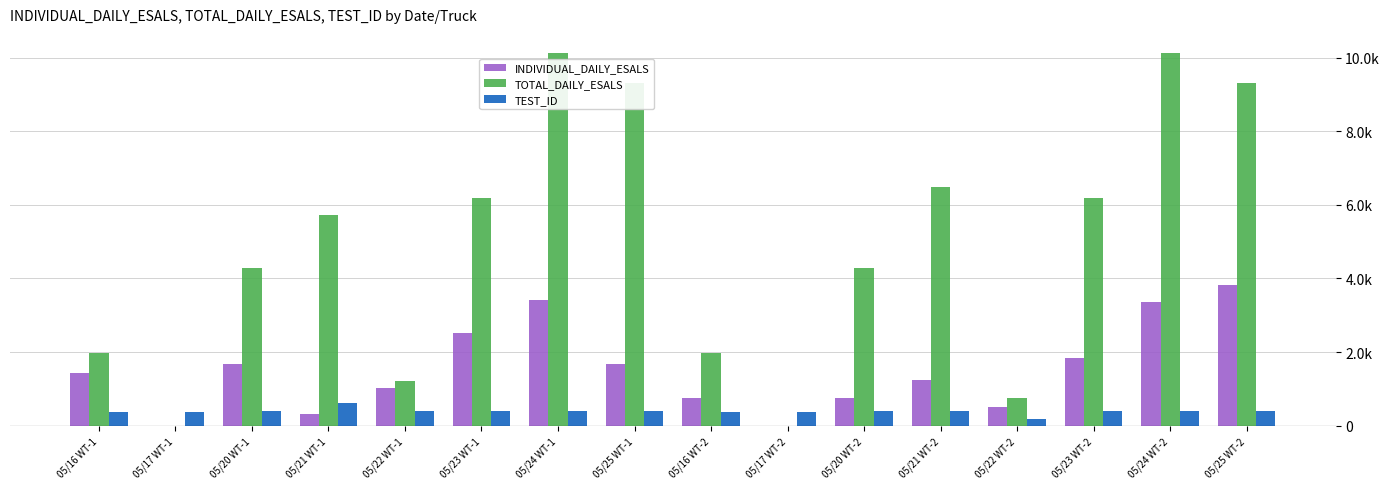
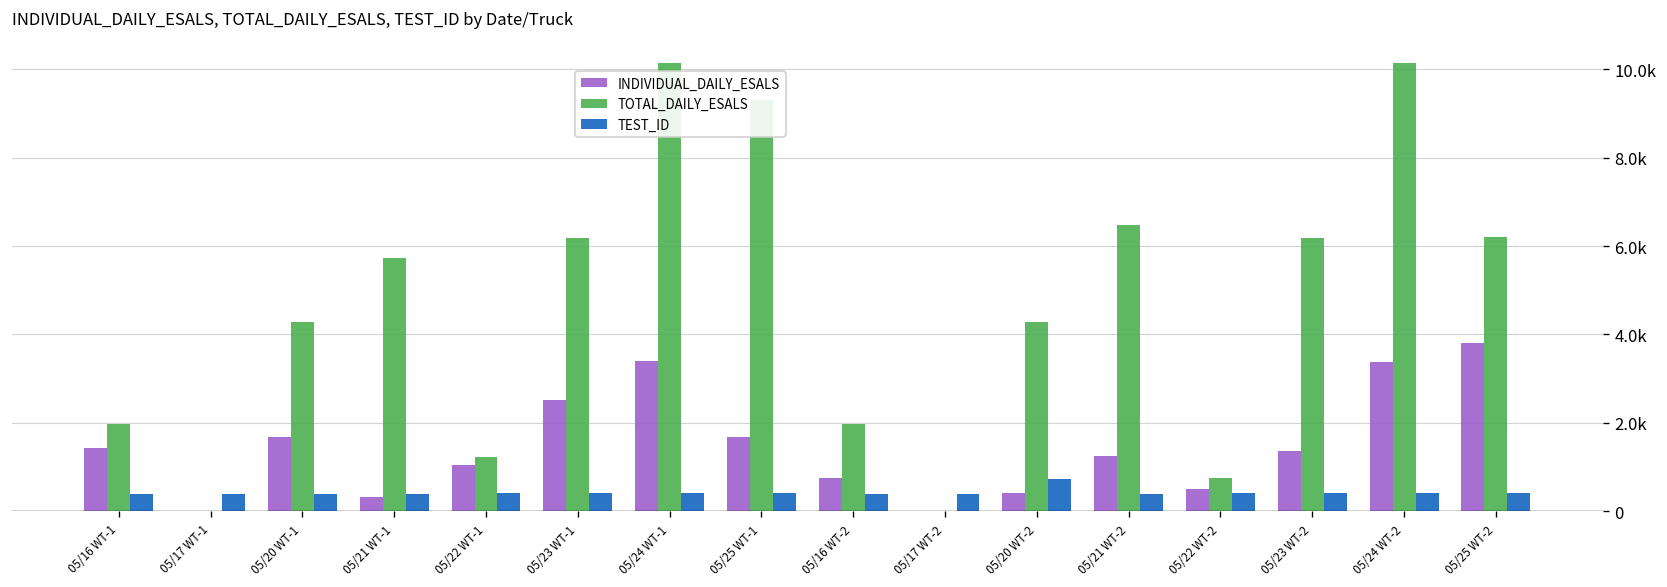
  {
    "INDIVIDUAL_DAILY_ESALS": {
      "05/16 WT-1": 1400,
      "05/17 WT-1": 0,
      "05/20 WT-1": 1700,
      "05/21 WT-1": 300,
      "05/22 WT-1": 1000,
      "05/23 WT-1": 2500,
      "05/24 WT-1": 3400,
      "05/25 WT-1": 1700,
      "05/16 WT-2": 800,
      "05/17 WT-2": 0,
-     "05/20 WT-2": 800,
+     "05/20 WT-2": 400,
      "05/21 WT-2": 1200,
      "05/22 WT-2": 500,
-     "05/23 WT-2": 1900,
+     "05/23 WT-2": 1400,
      "05/24 WT-2": 3400,
      "05/25 WT-2": 3800
    },
    "TOTAL_DAILY_ESALS": {
      "05/16 WT-1": 2000,
      "05/17 WT-1": 0,
      "05/20 WT-1": 4300,
      "05/21 WT-1": 5700,
      "05/22 WT-1": 1200,
      "05/23 WT-1": 6200,
      "05/24 WT-1": 10100,
      "05/16 WT-2": 2000,
      "05/17 WT-2": 0,
      "05/20 WT-2": 4300,
      "05/21 WT-2": 6500,
      "05/22 WT-2": 800,
      "05/23 WT-2": 6200,
      "05/24 WT-2": 10100,
-     "05/25 WT-2": 9300
+     "05/25 WT-2": 6200
    },
    "TEST_ID": {
      "05/16 WT-1": 400,
      "05/17 WT-1": 400,
      "05/20 WT-1": 400,
-     "05/21 WT-1": 600,
+     "05/21 WT-1": 400,
      "05/22 WT-1": 400,
      "05/23 WT-1": 400,
      "05/24 WT-1": 400,
      "05/25 WT-1": 400,
      "05/16 WT-2": 400,
      "05/17 WT-2": 400,
-     "05/20 WT-2": 400,
+     "05/20 WT-2": 700,
      "05/21 WT-2": 400,
-     "05/22 WT-2": 200,
+     "05/22 WT-2": 400,
      "05/23 WT-2": 400,
      "05/24 WT-2": 400,
      "05/25 WT-2": 400
    }
  }
